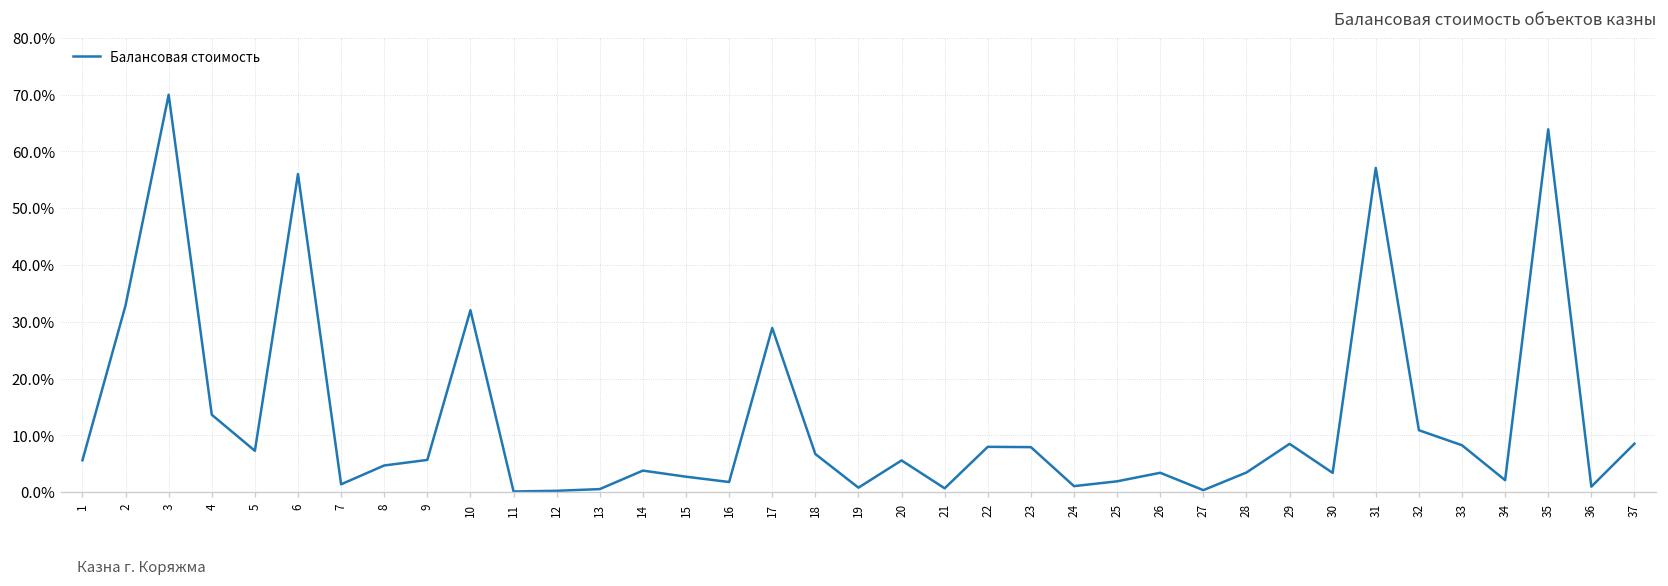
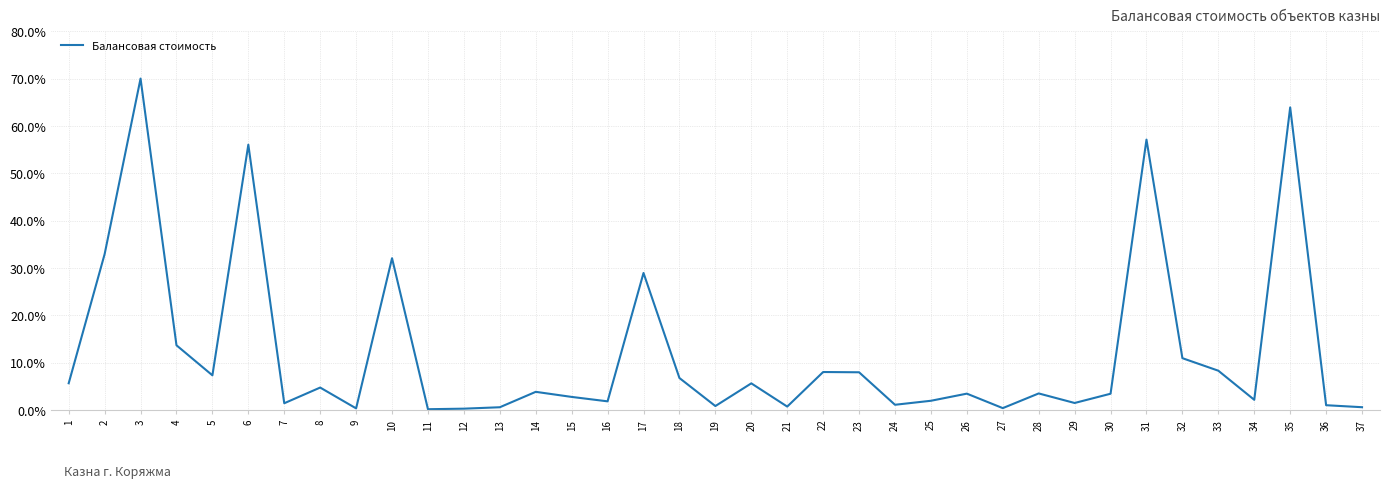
  {
    "1": "6%",
    "2": "33%",
    "3": "70%",
    "4": "14%",
    "5": "7%",
    "6": "56%",
    "7": "1%",
    "8": "5%",
-   "9": "6%",
+   "9": "0%",
    "10": "32%",
    "11": "0%",
    "12": "0%",
    "13": "1%",
    "14": "4%",
    "15": "3%",
    "16": "2%",
    "17": "29%",
    "18": "7%",
    "19": "1%",
    "20": "6%",
    "21": "1%",
    "22": "8%",
    "23": "8%",
    "24": "1%",
    "25": "2%",
    "26": "3%",
    "27": "0%",
    "28": "3%",
-   "29": "9%",
+   "29": "1%",
    "30": "3%",
    "31": "57%",
    "32": "11%",
    "33": "8%",
    "34": "2%",
    "35": "64%",
    "36": "1%",
-   "37": "9%"
+   "37": "1%"
  }
